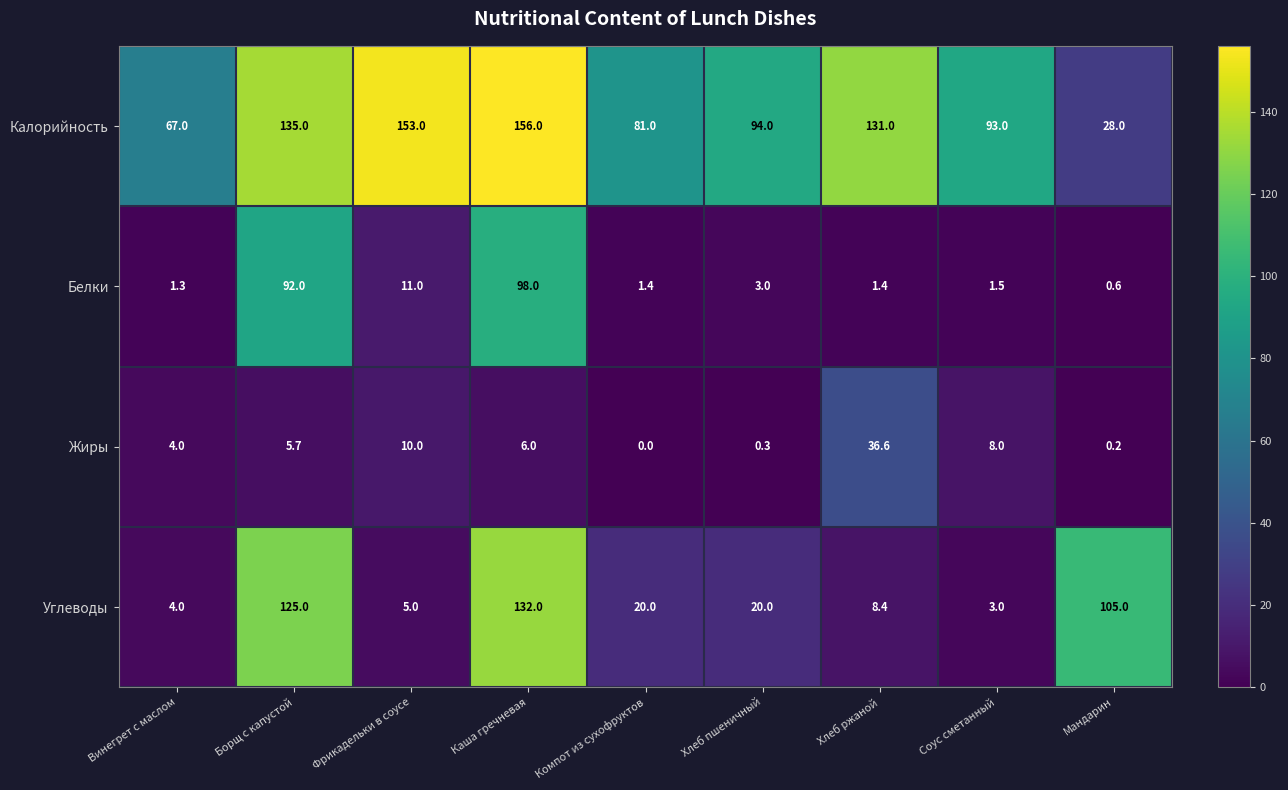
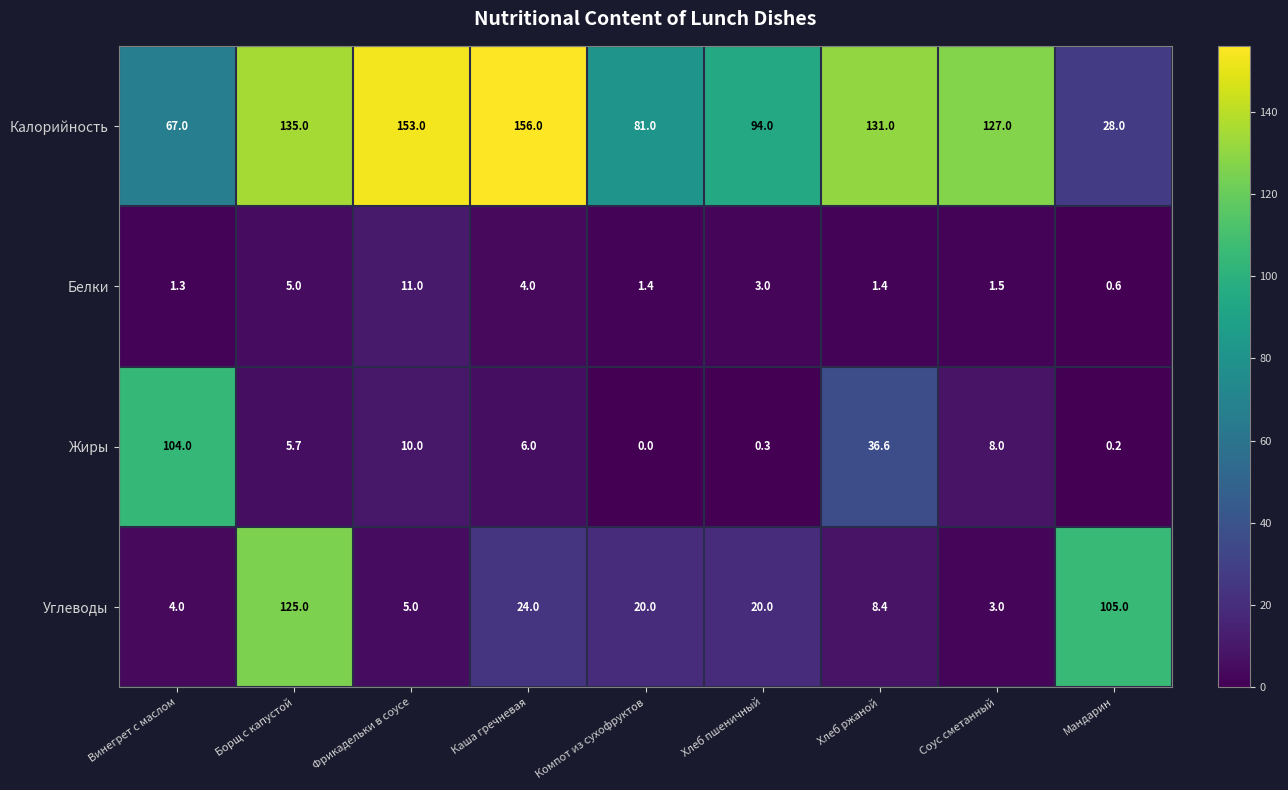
  {
    "Калорийность": {
      "Винегрет с маслом": 67.0,
      "Борщ с капустой": 135.0,
      "Фрикадельки в соусе": 153.0,
      "Каша гречневая": 156.0,
      "Компот из сухофруктов": 81.0,
      "Хлеб пшеничный": 94.0,
      "Хлеб ржаной": 131.0,
-     "Соус сметанный": 93.0,
+     "Соус сметанный": 127.0,
      "Мандарин": 28.0
    },
    "Белки": {
      "Винегрет с маслом": 1.3,
-     "Борщ с капустой": 92.0,
+     "Борщ с капустой": 5.0,
      "Фрикадельки в соусе": 11.0,
-     "Каша гречневая": 98.0,
+     "Каша гречневая": 4.0,
      "Компот из сухофруктов": 1.4,
      "Хлеб пшеничный": 3.0,
      "Хлеб ржаной": 1.4,
      "Соус сметанный": 1.5,
      "Мандарин": 0.6
    },
    "Жиры": {
-     "Винегрет с маслом": 4.0,
+     "Винегрет с маслом": 104.0,
      "Борщ с капустой": 5.7,
      "Фрикадельки в соусе": 10.0,
      "Каша гречневая": 6.0,
      "Компот из сухофруктов": 0.0,
      "Хлеб пшеничный": 0.3,
      "Хлеб ржаной": 36.6,
      "Соус сметанный": 8.0,
      "Мандарин": 0.2
    },
    "Углеводы": {
      "Винегрет с маслом": 4.0,
      "Борщ с капустой": 125.0,
      "Фрикадельки в соусе": 5.0,
-     "Каша гречневая": 132.0,
+     "Каша гречневая": 24.0,
      "Компот из сухофруктов": 20.0,
      "Хлеб пшеничный": 20.0,
      "Хлеб ржаной": 8.4,
      "Соус сметанный": 3.0,
      "Мандарин": 105.0
    }
  }
